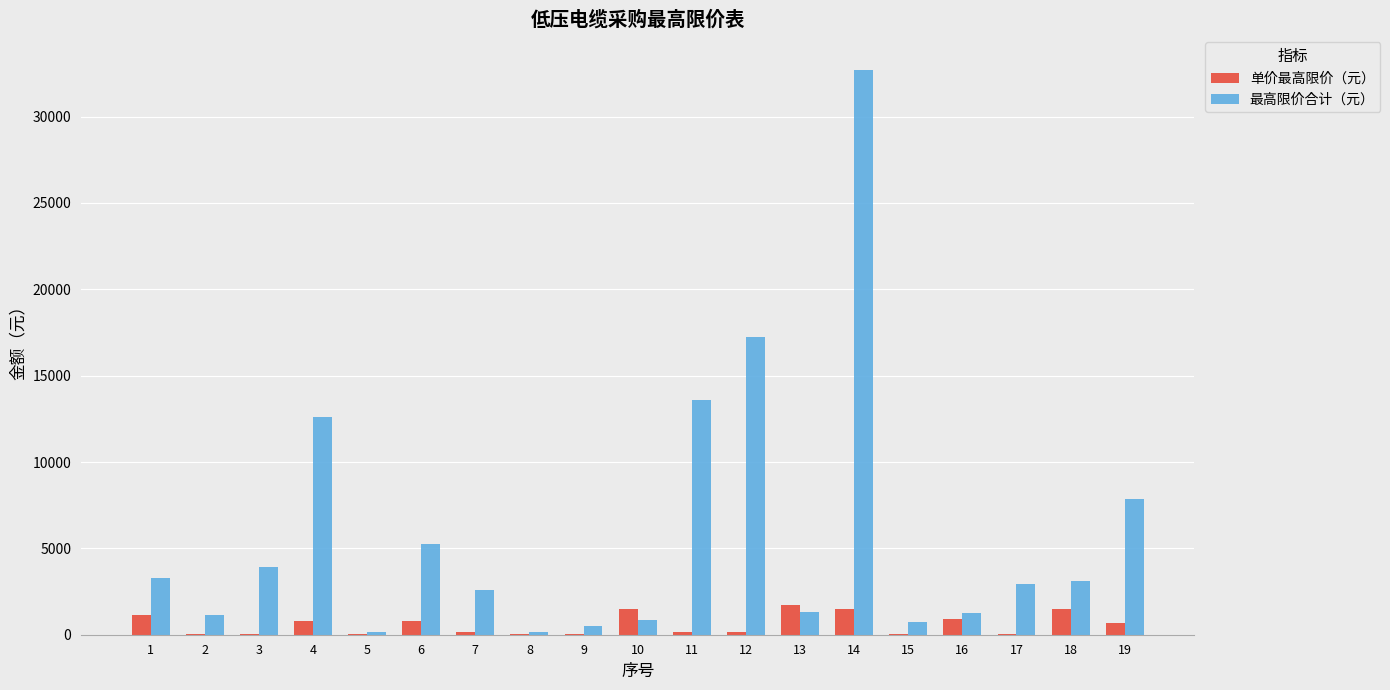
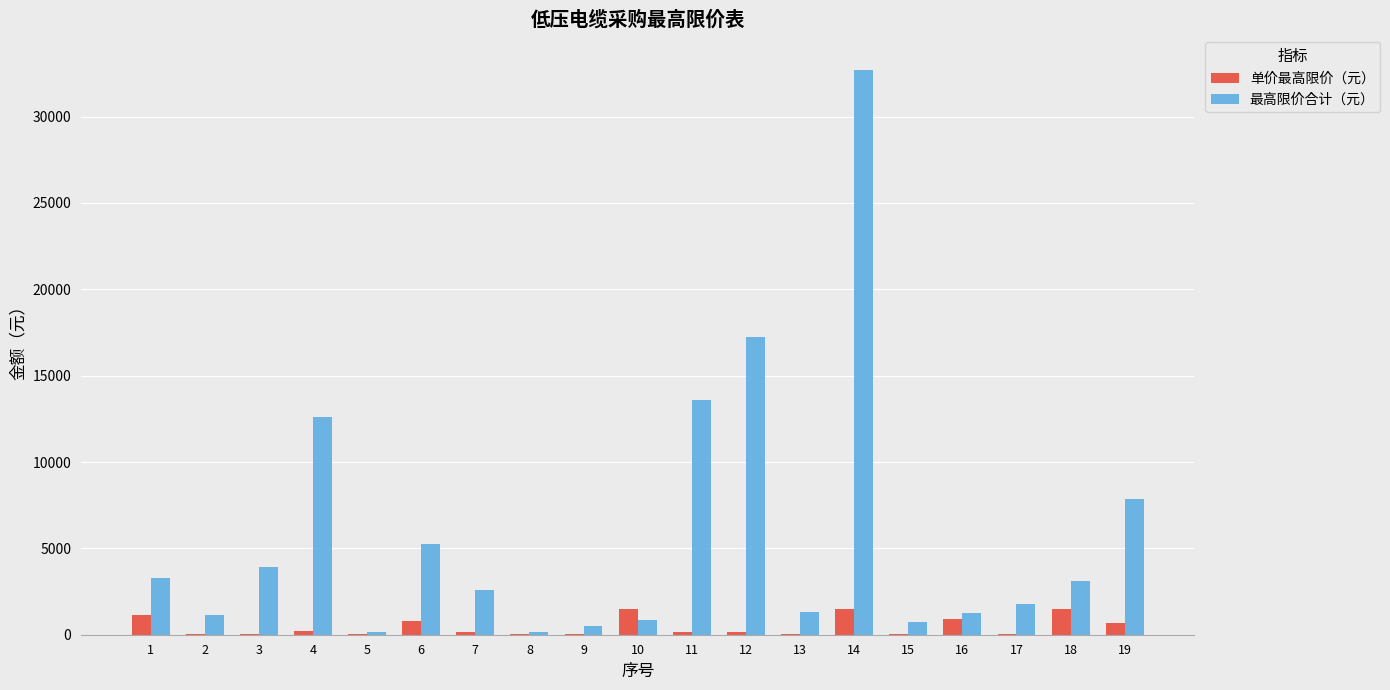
  {
    "单价最高限价（元）": {
      "1": 1100,
-     "4": 800,
+     "4": 200,
      "6": 800,
      "10": 1500,
      "11": 200,
      "12": 200,
-     "13": 1700,
+     "13": 0,
      "14": 1500,
      "16": 900,
      "18": 1500,
      "19": 700
    },
    "最高限价合计（元）": {
      "1": 3300,
      "2": 1100,
      "3": 3900,
      "4": 12600,
      "6": 5200,
      "7": 2600,
      "9": 500,
      "10": 900,
      "11": 13600,
      "12": 17200,
      "13": 1300,
      "14": 32700,
      "15": 700,
      "16": 1300,
-     "17": 2900,
+     "17": 1800,
      "18": 3100,
      "19": 7800
    }
  }
